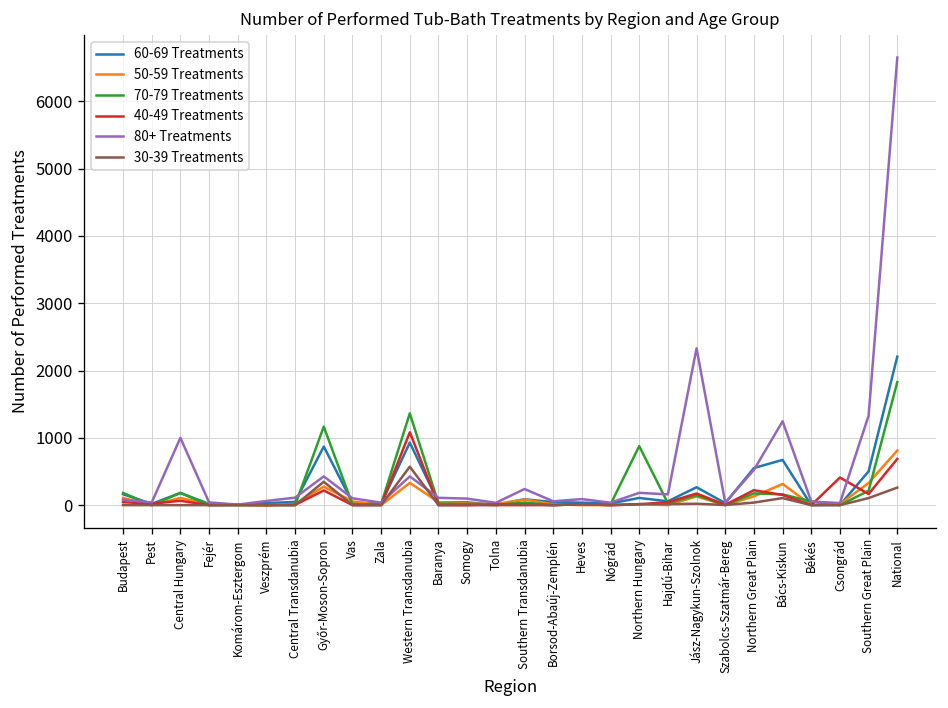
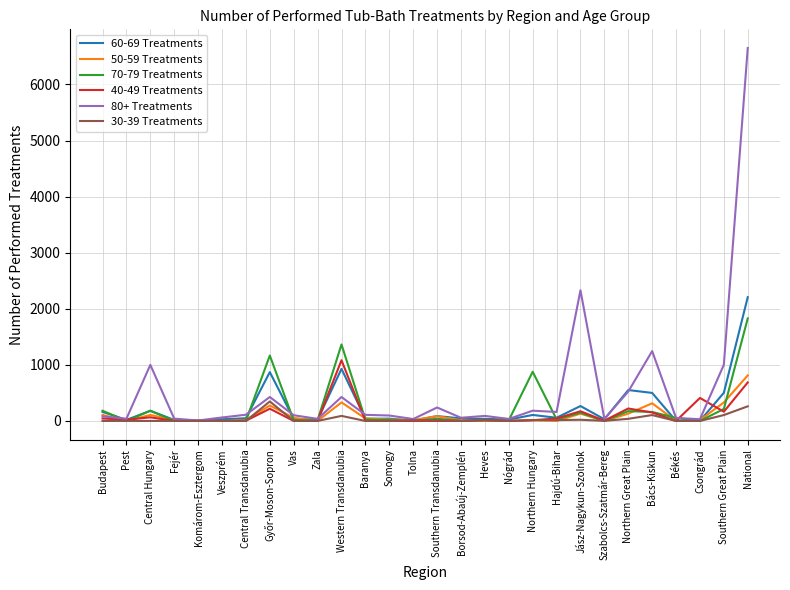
  {
    "60-69 Treatments": {
      "Győr-Moson-Sopron": 900,
      "Western Transdanubia": 900,
      "Northern Hungary": 100,
      "Jász-Nagykun-Szolnok": 300,
-     "Bács-Kiskun": 700,
+     "Bács-Kiskun": 500,
      "Southern Great Plain": 500,
      "National": 2200
    },
    "50-59 Treatments": {
      "Győr-Moson-Sopron": 300,
      "Western Transdanubia": 300,
      "Northern Great Plain": 100,
      "Bács-Kiskun": 300,
      "Southern Great Plain": 300,
      "National": 800
    },
    "70-79 Treatments": {
      "Győr-Moson-Sopron": 1200,
      "Western Transdanubia": 1400,
      "Northern Hungary": 900,
      "Northern Great Plain": 200,
      "Southern Great Plain": 200,
      "National": 1800
    },
    "40-49 Treatments": {
      "Győr-Moson-Sopron": 200,
      "Western Transdanubia": 1100,
      "Northern Great Plain": 200,
      "Csongrád": 400,
      "Southern Great Plain": 200,
      "National": 700
    },
    "80+ Treatments": {
      "Central Hungary": 1000,
      "Central Transdanubia": 100,
      "Győr-Moson-Sopron": 400,
      "Vas": 100,
      "Western Transdanubia": 400,
      "Baranya": 100,
      "Somogy": 100,
      "Southern Transdanubia": 200,
      "Heves": 100,
      "Northern Hungary": 200,
      "Hajdú-Bihar": 200,
      "Jász-Nagykun-Szolnok": 2300,
      "Bács-Kiskun": 1200,
-     "Southern Great Plain": 1300,
+     "Southern Great Plain": 1000,
      "National": 6700
    },
    "30-39 Treatments": {
      "Central Hungary": 0,
      "Győr-Moson-Sopron": 300,
-     "Western Transdanubia": 600,
+     "Western Transdanubia": 100,
      "Jász-Nagykun-Szolnok": 0,
      "Northern Great Plain": 0,
      "Bács-Kiskun": 100,
      "Southern Great Plain": 100,
      "National": 300
    }
  }
